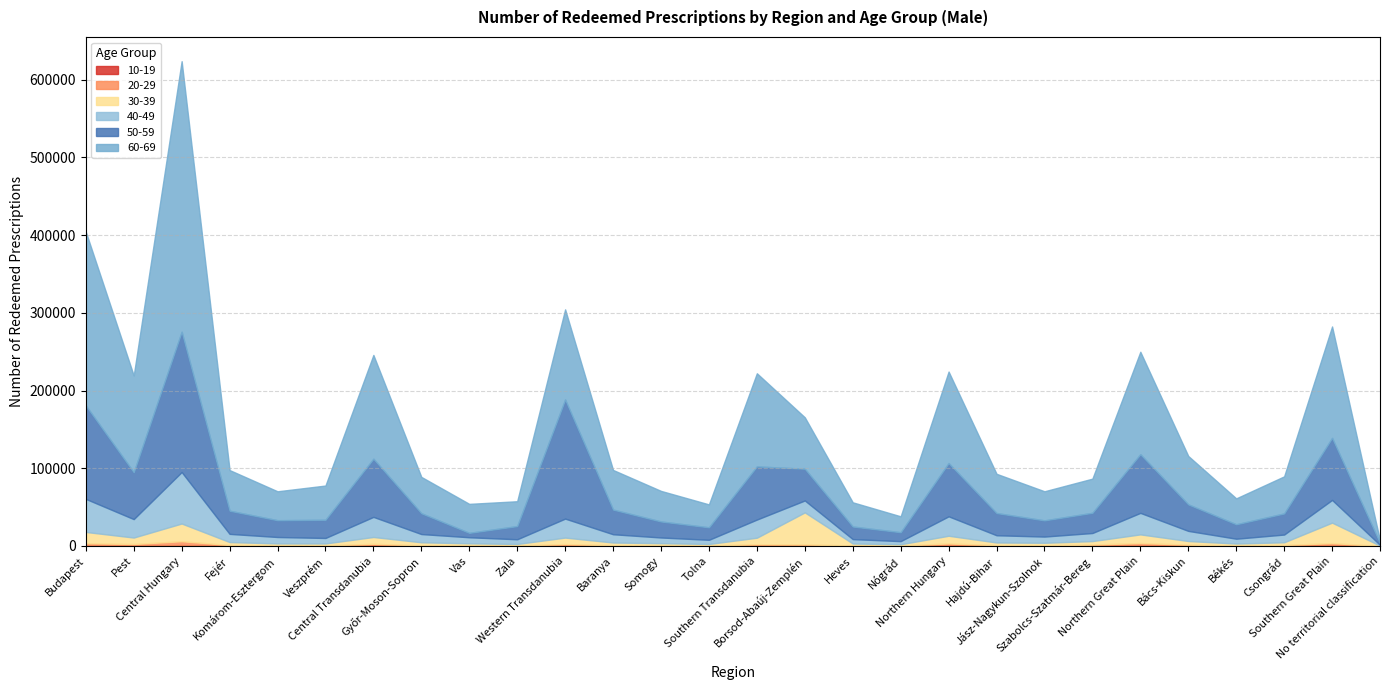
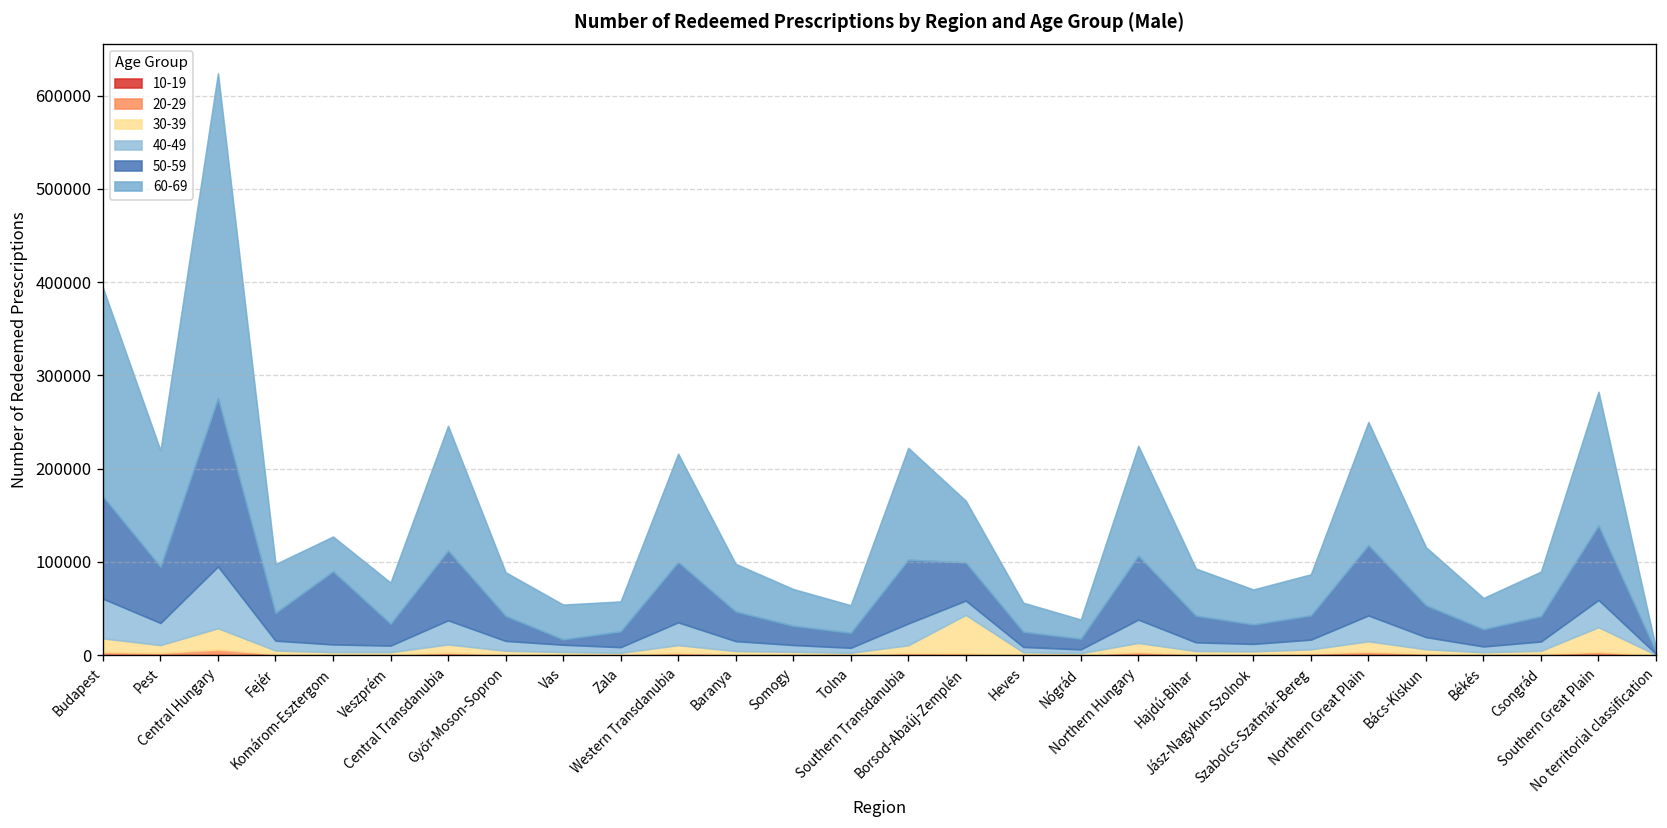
  {
    "20-29": {
      "Central Hungary": 0
    },
    "30-39": {
      "Budapest": 10000,
      "Pest": 10000,
      "Central Hungary": 20000,
      "Fejér": 0,
      "Central Transdanubia": 10000,
      "Győr-Moson-Sopron": 0,
      "Western Transdanubia": 10000,
      "Baranya": 0,
      "Southern Transdanubia": 10000,
      "Borsod-Abaúj-Zemplén": 40000,
      "Northern Hungary": 10000,
      "Hajdú-Bihar": 0,
      "Szabolcs-Szatmár-Bereg": 0,
      "Northern Great Plain": 10000,
      "Bács-Kiskun": 0,
      "Csongrád": 0,
      "Southern Great Plain": 30000
    },
    "50-59": {
-     "Budapest": 120000,
+     "Budapest": 110000,
      "Pest": 60000,
      "Central Hungary": 180000,
      "Fejér": 30000,
-     "Komárom-Esztergom": 20000,
+     "Komárom-Esztergom": 80000,
      "Veszprém": 20000,
      "Central Transdanubia": 70000,
      "Győr-Moson-Sopron": 30000,
      "Vas": 10000,
      "Zala": 20000,
-     "Western Transdanubia": 150000,
+     "Western Transdanubia": 60000,
      "Baranya": 30000,
      "Somogy": 20000,
      "Tolna": 20000,
      "Southern Transdanubia": 70000,
      "Borsod-Abaúj-Zemplén": 40000,
      "Heves": 20000,
      "Nógrád": 10000,
      "Northern Hungary": 70000,
      "Hajdú-Bihar": 30000,
      "Jász-Nagykun-Szolnok": 20000,
      "Szabolcs-Szatmár-Bereg": 30000,
      "Northern Great Plain": 80000,
      "Bács-Kiskun": 30000,
      "Békés": 20000,
      "Csongrád": 30000,
      "Southern Great Plain": 80000
    }
  }
